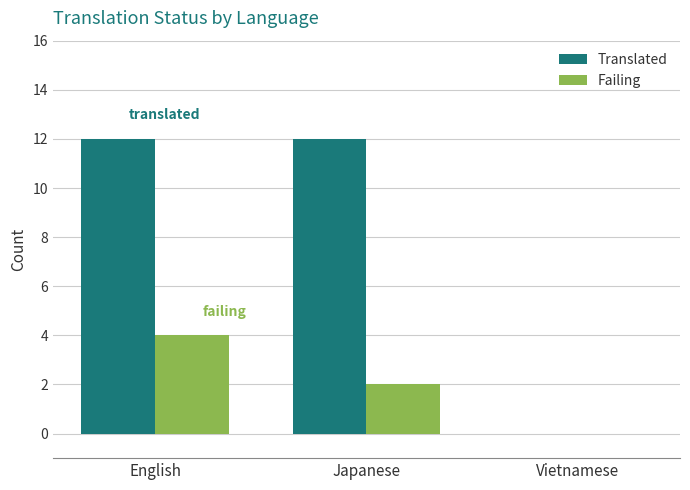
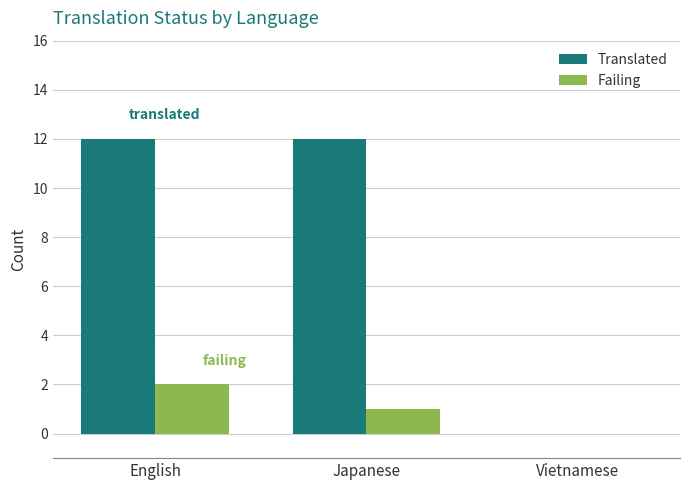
  {
    "Translated": {
      "English": 12,
      "Japanese": 12,
      "Vietnamese": 0
    },
    "Failing": {
-     "English": 4,
-     "Japanese": 2,
+     "English": 2,
+     "Japanese": 1,
      "Vietnamese": 0
    }
  }
